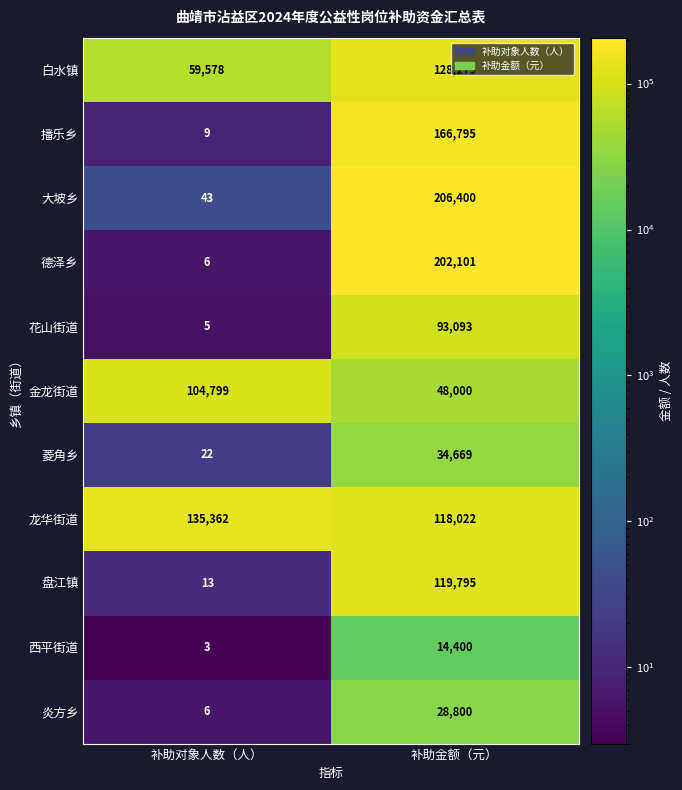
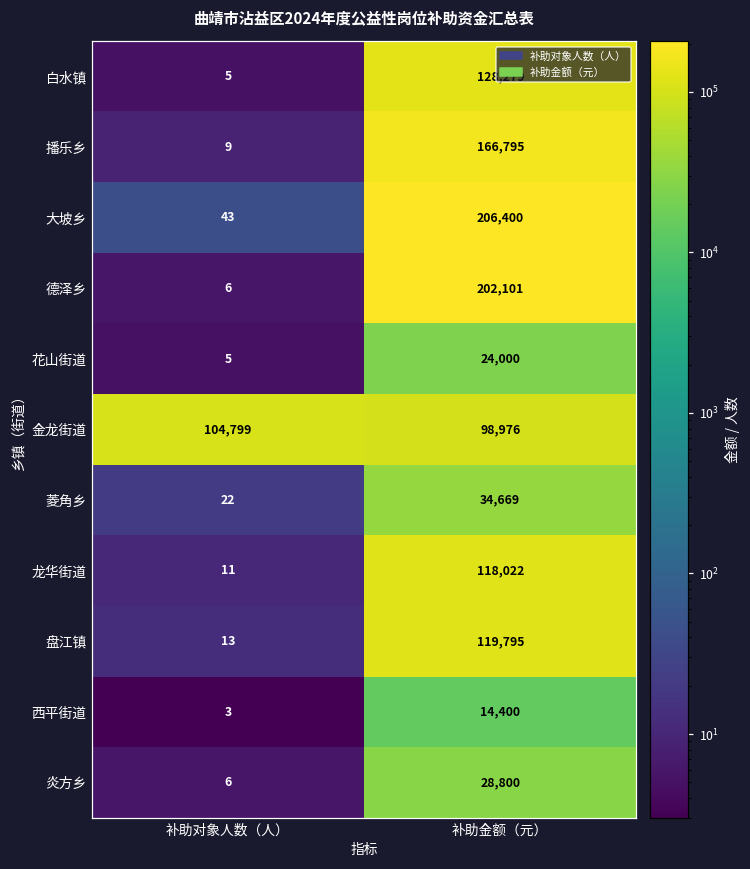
  {
    "白水镇": {
-     "补助对象人数（人）": "59,578"
+     "补助对象人数（人）": "5"
    },
    "播乐乡": {
      "补助对象人数（人）": "9",
      "补助金额（元）": "166,795"
    },
    "大坡乡": {
      "补助对象人数（人）": "43",
      "补助金额（元）": "206,400"
    },
    "德泽乡": {
      "补助对象人数（人）": "6",
      "补助金额（元）": "202,101"
    },
    "花山街道": {
      "补助对象人数（人）": "5",
-     "补助金额（元）": "93,093"
+     "补助金额（元）": "24,000"
    },
    "金龙街道": {
      "补助对象人数（人）": "104,799",
-     "补助金额（元）": "48,000"
+     "补助金额（元）": "98,976"
    },
    "菱角乡": {
      "补助对象人数（人）": "22",
      "补助金额（元）": "34,669"
    },
    "龙华街道": {
-     "补助对象人数（人）": "135,362",
+     "补助对象人数（人）": "11",
      "补助金额（元）": "118,022"
    },
    "盘江镇": {
      "补助对象人数（人）": "13",
      "补助金额（元）": "119,795"
    },
    "西平街道": {
      "补助对象人数（人）": "3",
      "补助金额（元）": "14,400"
    },
    "炎方乡": {
      "补助对象人数（人）": "6",
      "补助金额（元）": "28,800"
    }
  }
